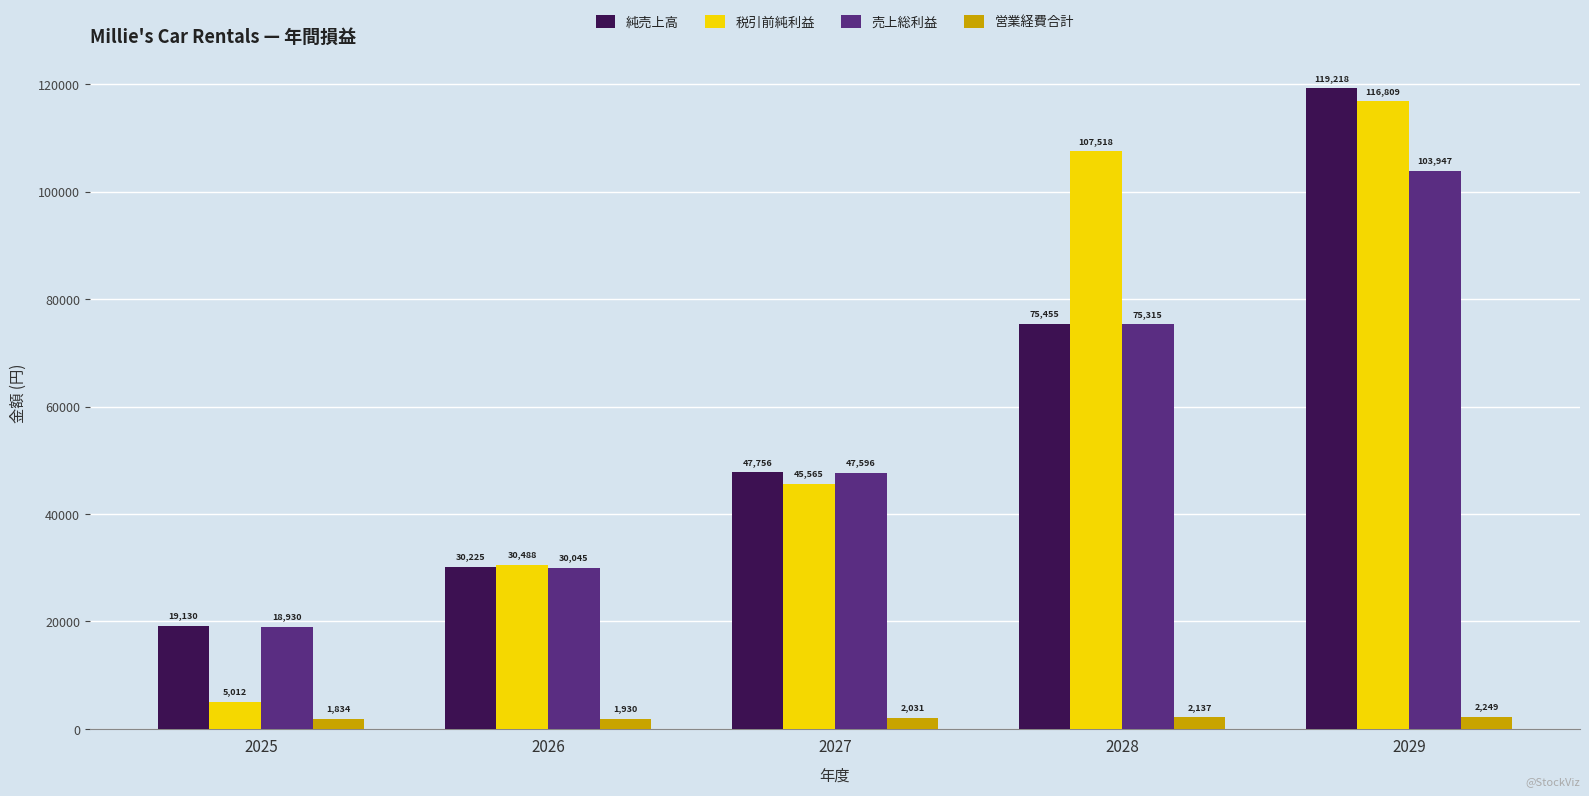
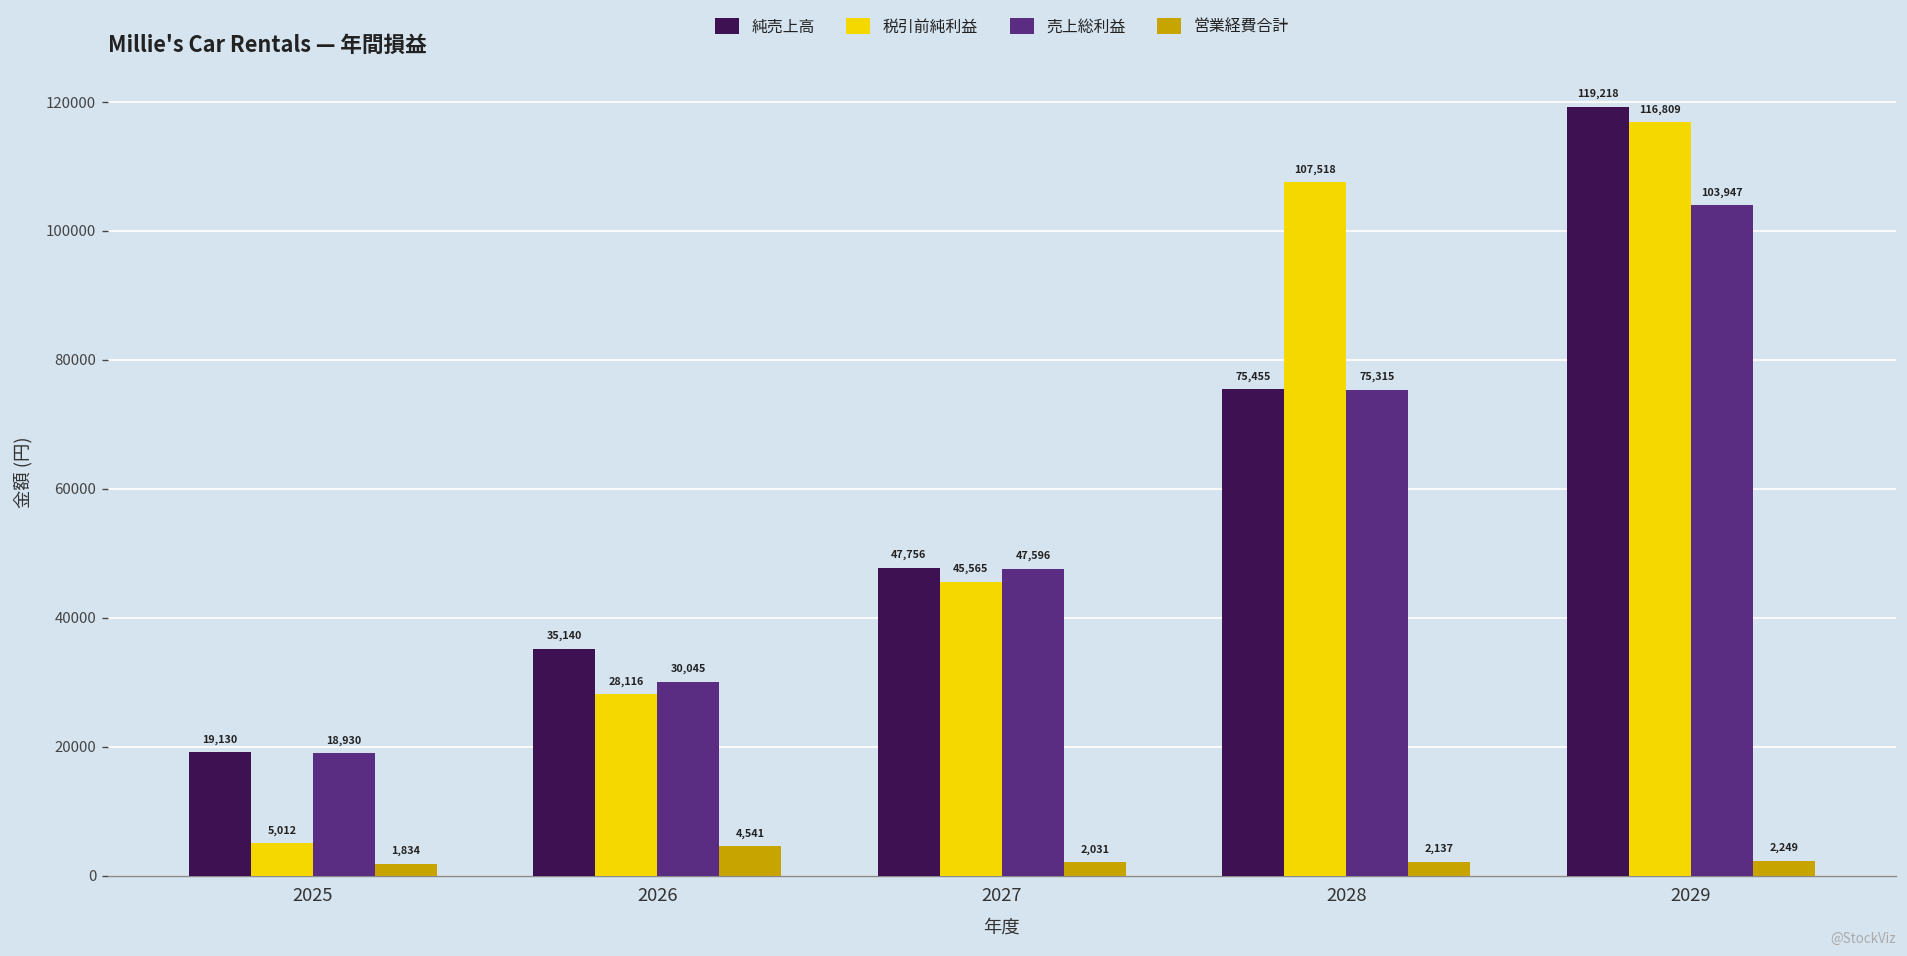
  {
    "純売上高": {
      "2025": "19,130",
-     "2026": "30,225",
+     "2026": "35,140",
      "2027": "47,756",
      "2028": "75,455",
      "2029": "119,218"
    },
    "税引前純利益": {
      "2025": "5,012",
-     "2026": "30,488",
+     "2026": "28,116",
      "2027": "45,565",
      "2028": "107,518",
      "2029": "116,809"
    },
    "売上総利益": {
      "2025": "18,930",
      "2026": "30,045",
      "2027": "47,596",
      "2028": "75,315",
      "2029": "103,947"
    },
    "営業経費合計": {
      "2025": "1,834",
-     "2026": "1,930",
+     "2026": "4,541",
      "2027": "2,031",
      "2028": "2,137",
      "2029": "2,249"
    }
  }
